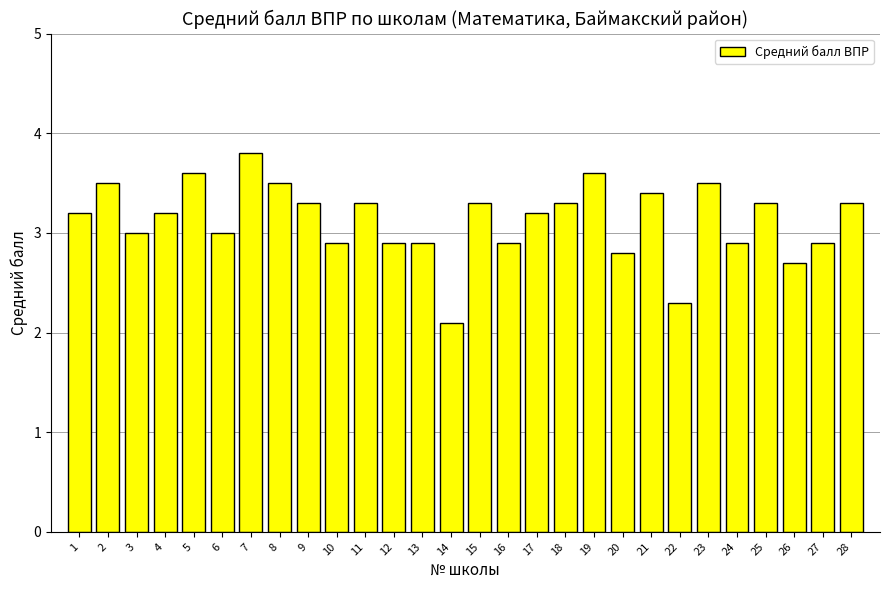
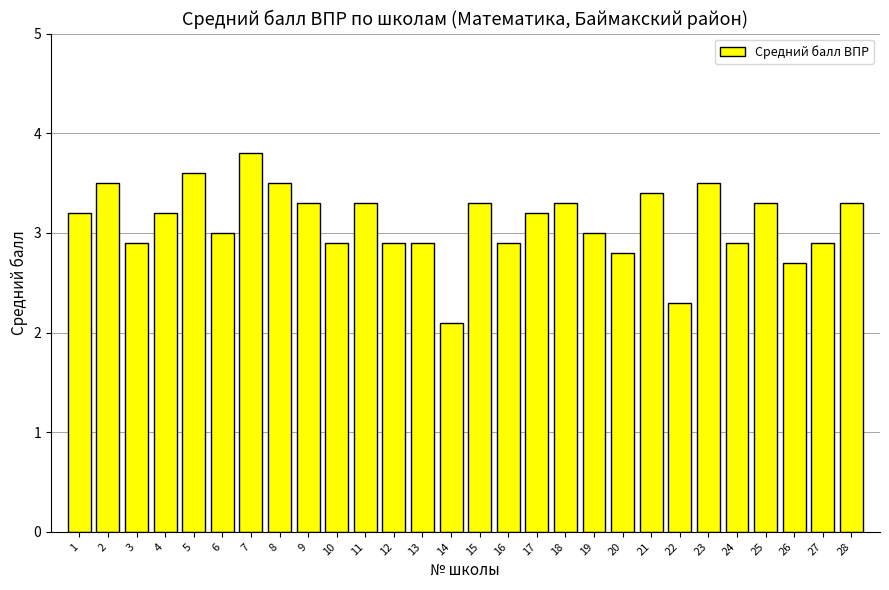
  {
    "1": 3.2,
    "2": 3.5,
-   "3": 3.0,
+   "3": 2.9,
    "4": 3.2,
    "5": 3.6,
    "6": 3.0,
    "7": 3.8,
    "8": 3.5,
    "9": 3.3,
    "10": 2.9,
    "11": 3.3,
    "12": 2.9,
    "13": 2.9,
    "14": 2.1,
    "15": 3.3,
    "16": 2.9,
    "17": 3.2,
    "18": 3.3,
-   "19": 3.6,
+   "19": 3.0,
    "20": 2.8,
    "21": 3.4,
    "22": 2.3,
    "23": 3.5,
    "24": 2.9,
    "25": 3.3,
    "26": 2.7,
    "27": 2.9,
    "28": 3.3
  }
